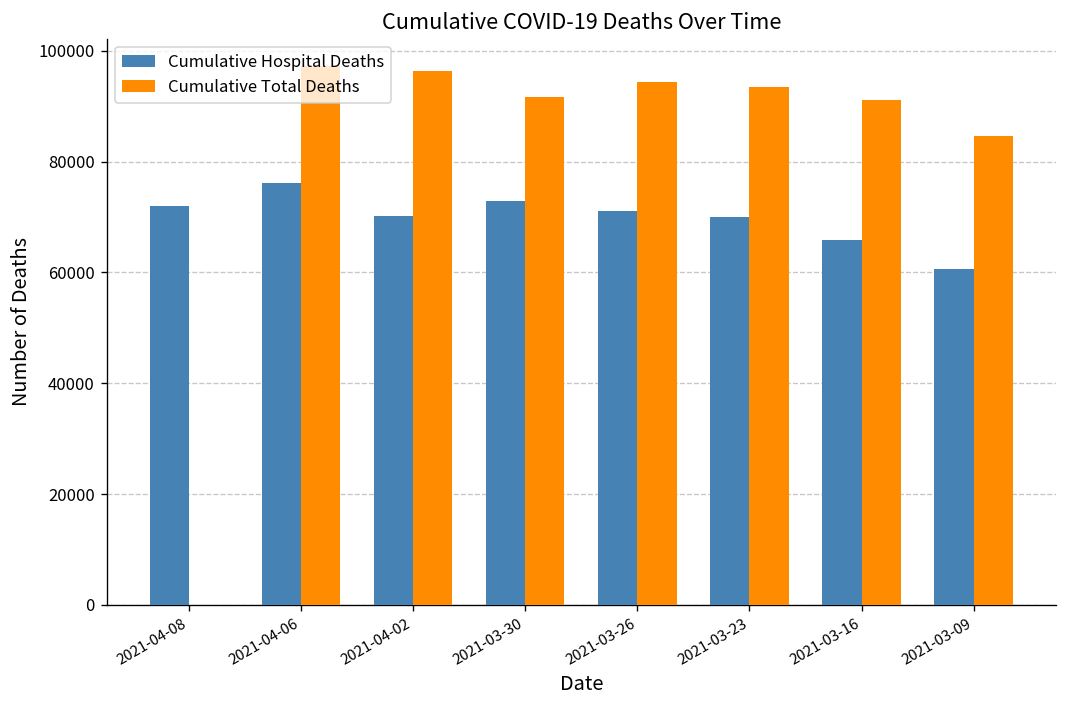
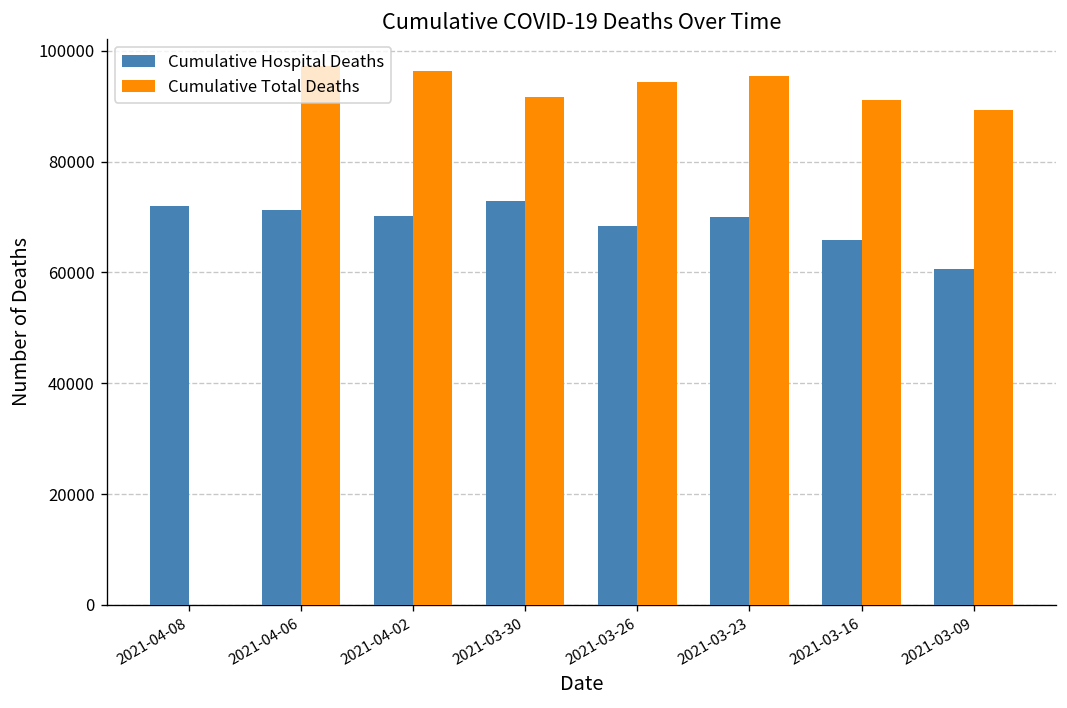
  {
    "Cumulative Hospital Deaths": {
      "2021-04-08": 72000,
-     "2021-04-06": 76000,
+     "2021-04-06": 71000,
      "2021-04-02": 70000,
      "2021-03-30": 73000,
-     "2021-03-26": 71000,
+     "2021-03-26": 68000,
      "2021-03-23": 70000,
      "2021-03-16": 66000,
      "2021-03-09": 61000
    },
    "Cumulative Total Deaths": {
      "2021-04-08": 0,
      "2021-04-02": 96000,
      "2021-03-30": 92000,
      "2021-03-26": 94000,
-     "2021-03-23": 93000,
+     "2021-03-23": 96000,
      "2021-03-16": 91000,
-     "2021-03-09": 85000
+     "2021-03-09": 89000
    }
  }
